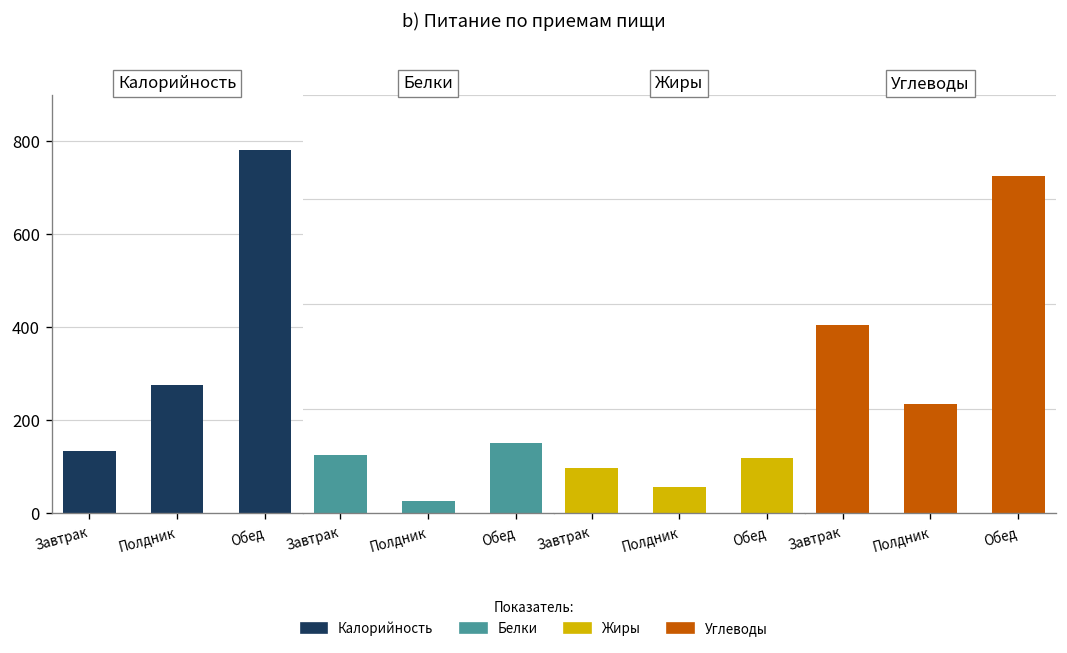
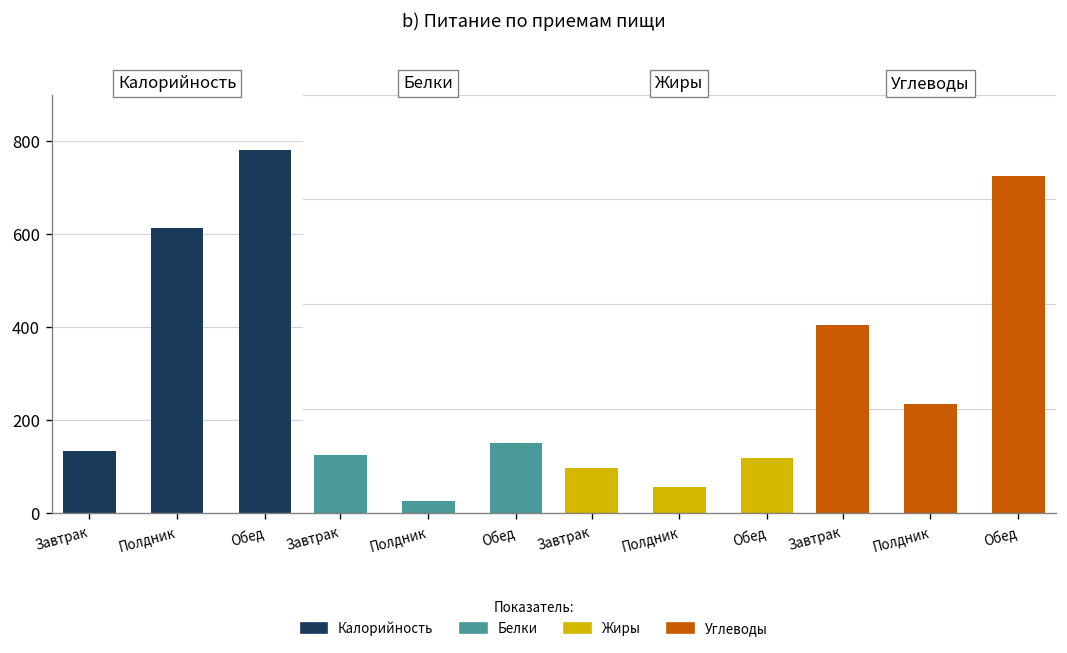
  {
    "Калорийность": {
      "Завтрак": 130,
-     "Полдник": 280,
+     "Полдник": 610,
      "Обед": 780
    }
  }
